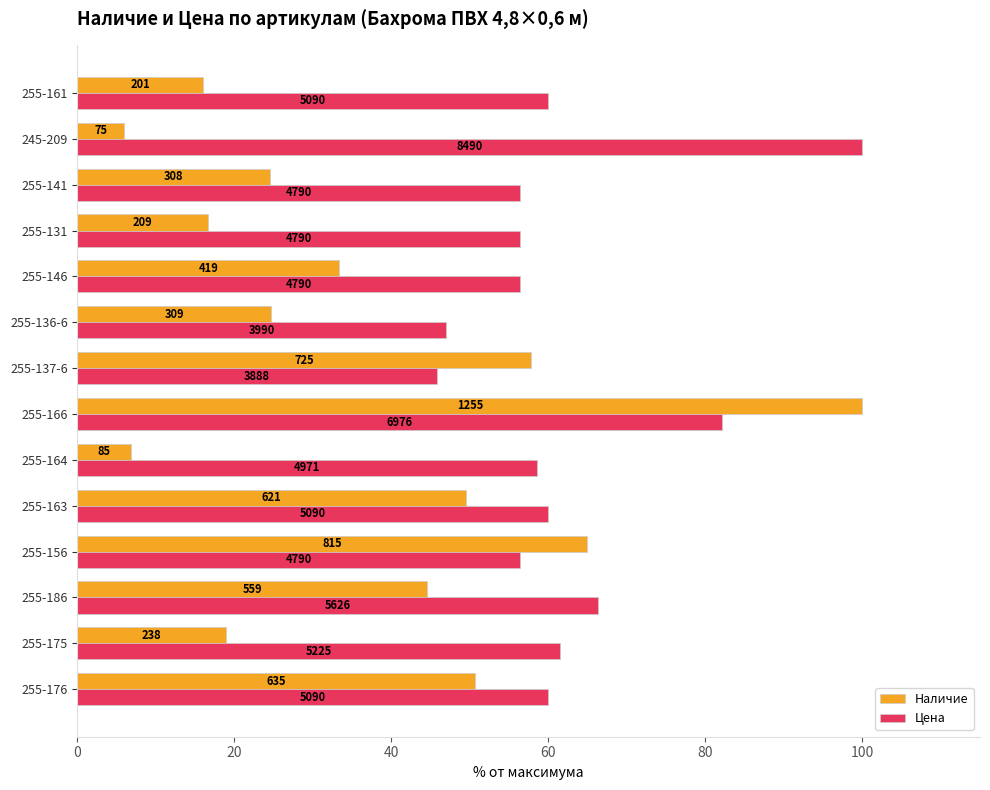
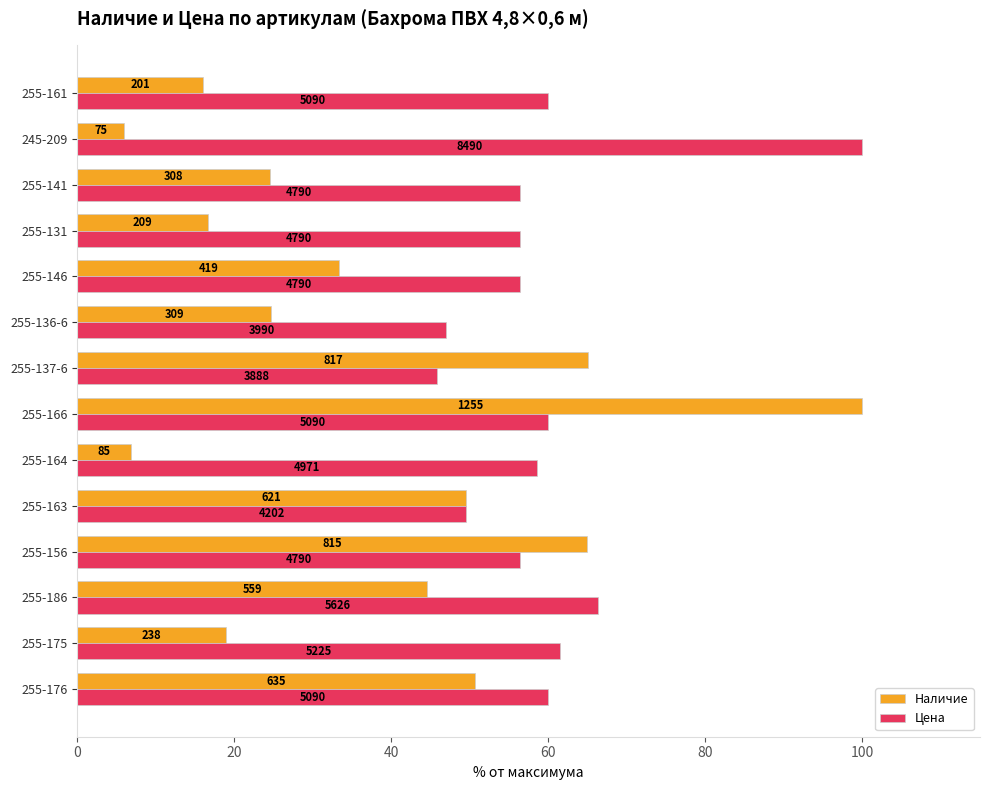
  {
    "Наличие": {
-     "255-137-6": 725
+     "255-137-6": 817
    },
    "Цена": {
-     "255-166": 6976,
-     "255-163": 5090
+     "255-166": 5090,
+     "255-163": 4202
    }
  }
